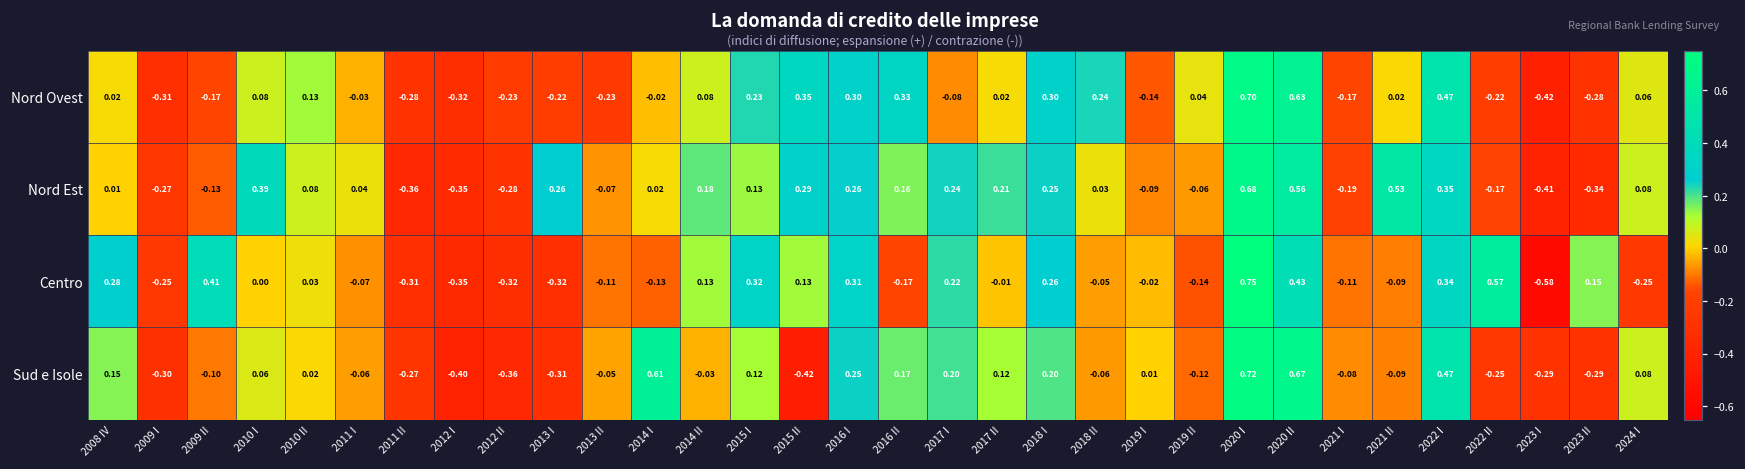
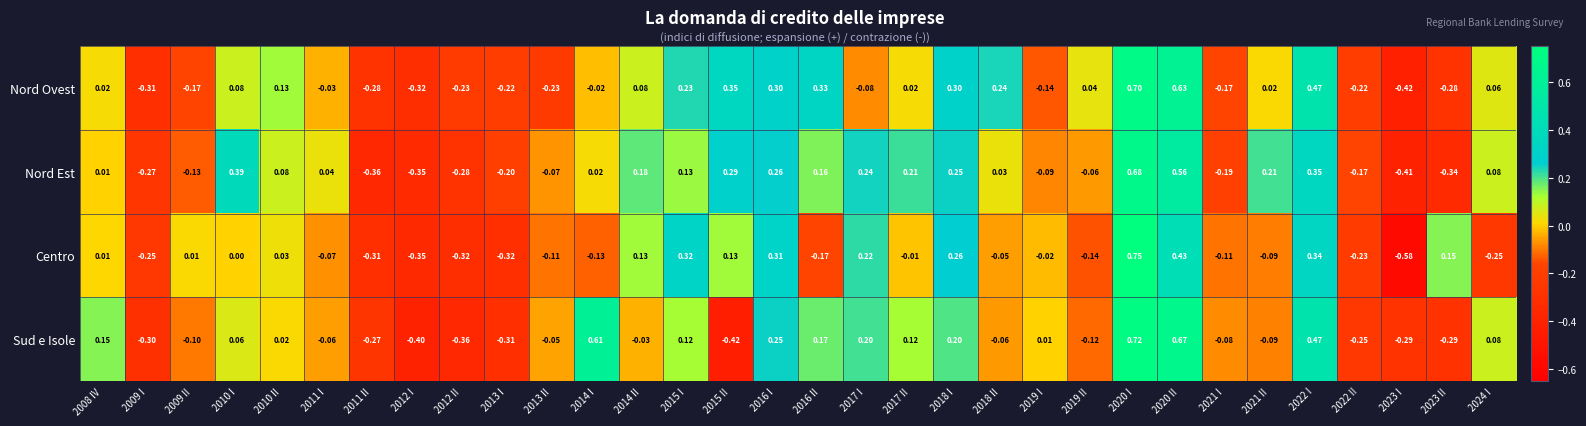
  {
    "Nord Ovest": {
      "2008 IV": 0.02,
      "2009 I": -0.31,
      "2009 II": -0.17,
      "2010 I": 0.08,
      "2010 II": 0.13,
      "2011 I": -0.03,
      "2011 II": -0.28,
      "2012 I": -0.32,
      "2012 II": -0.23,
      "2013 I": -0.22,
      "2013 II": -0.23,
      "2014 I": -0.02,
      "2014 II": 0.08,
      "2015 I": 0.23,
      "2015 II": 0.35,
      "2016 I": 0.30,
      "2016 II": 0.33,
      "2017 I": -0.08,
      "2017 II": 0.02,
      "2018 I": 0.30,
      "2018 II": 0.24,
      "2019 I": -0.14,
      "2019 II": 0.04,
      "2020 I": 0.70,
      "2020 II": 0.63,
      "2021 I": -0.17,
      "2021 II": 0.02,
      "2022 I": 0.47,
      "2022 II": -0.22,
      "2023 I": -0.42,
      "2023 II": -0.28,
      "2024 I": 0.06
    },
    "Nord Est": {
      "2008 IV": 0.01,
      "2009 I": -0.27,
      "2009 II": -0.13,
      "2010 I": 0.39,
      "2010 II": 0.08,
      "2011 I": 0.04,
      "2011 II": -0.36,
      "2012 I": -0.35,
      "2012 II": -0.28,
-     "2013 I": 0.26,
+     "2013 I": -0.20,
      "2013 II": -0.07,
      "2014 I": 0.02,
      "2014 II": 0.18,
      "2015 I": 0.13,
      "2015 II": 0.29,
      "2016 I": 0.26,
      "2016 II": 0.16,
      "2017 I": 0.24,
      "2017 II": 0.21,
      "2018 I": 0.25,
      "2018 II": 0.03,
      "2019 I": -0.09,
      "2019 II": -0.06,
      "2020 I": 0.68,
      "2020 II": 0.56,
      "2021 I": -0.19,
-     "2021 II": 0.53,
+     "2021 II": 0.21,
      "2022 I": 0.35,
      "2022 II": -0.17,
      "2023 I": -0.41,
      "2023 II": -0.34,
      "2024 I": 0.08
    },
    "Centro": {
-     "2008 IV": 0.28,
+     "2008 IV": 0.01,
      "2009 I": -0.25,
-     "2009 II": 0.41,
+     "2009 II": 0.01,
      "2010 I": 0.00,
      "2010 II": 0.03,
      "2011 I": -0.07,
      "2011 II": -0.31,
      "2012 I": -0.35,
      "2012 II": -0.32,
      "2013 I": -0.32,
      "2013 II": -0.11,
      "2014 I": -0.13,
      "2014 II": 0.13,
      "2015 I": 0.32,
      "2015 II": 0.13,
      "2016 I": 0.31,
      "2016 II": -0.17,
      "2017 I": 0.22,
      "2017 II": -0.01,
      "2018 I": 0.26,
      "2018 II": -0.05,
      "2019 I": -0.02,
      "2019 II": -0.14,
      "2020 I": 0.75,
      "2020 II": 0.43,
      "2021 I": -0.11,
      "2021 II": -0.09,
      "2022 I": 0.34,
-     "2022 II": 0.57,
+     "2022 II": -0.23,
      "2023 I": -0.58,
      "2023 II": 0.15,
      "2024 I": -0.25
    },
    "Sud e Isole": {
      "2008 IV": 0.15,
      "2009 I": -0.30,
      "2009 II": -0.10,
      "2010 I": 0.06,
      "2010 II": 0.02,
      "2011 I": -0.06,
      "2011 II": -0.27,
      "2012 I": -0.40,
      "2012 II": -0.36,
      "2013 I": -0.31,
      "2013 II": -0.05,
      "2014 I": 0.61,
      "2014 II": -0.03,
      "2015 I": 0.12,
      "2015 II": -0.42,
      "2016 I": 0.25,
      "2016 II": 0.17,
      "2017 I": 0.20,
      "2017 II": 0.12,
      "2018 I": 0.20,
      "2018 II": -0.06,
      "2019 I": 0.01,
      "2019 II": -0.12,
      "2020 I": 0.72,
      "2020 II": 0.67,
      "2021 I": -0.08,
      "2021 II": -0.09,
      "2022 I": 0.47,
      "2022 II": -0.25,
      "2023 I": -0.29,
      "2023 II": -0.29,
      "2024 I": 0.08
    }
  }
